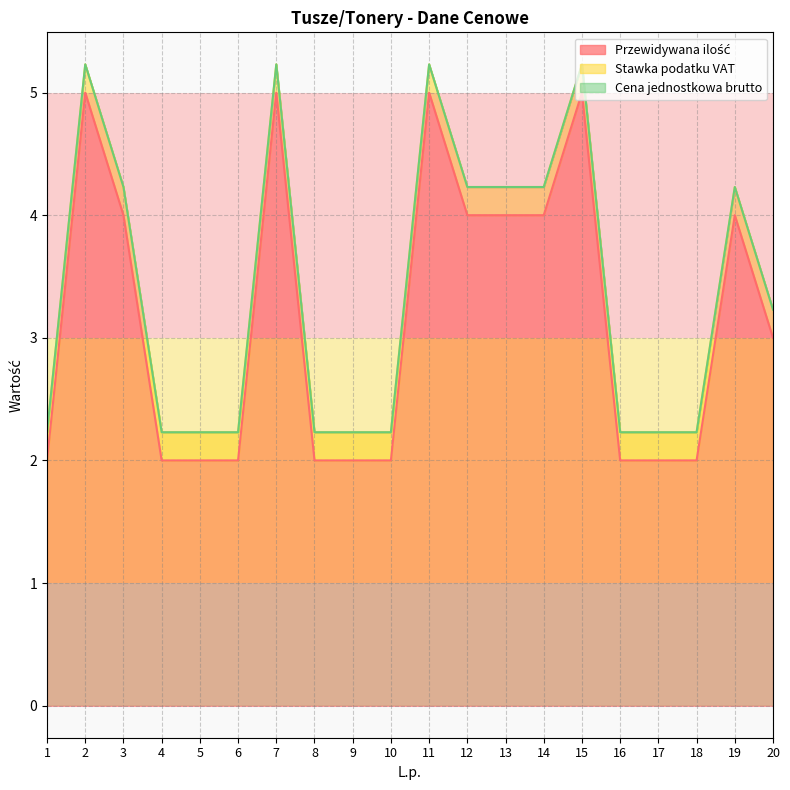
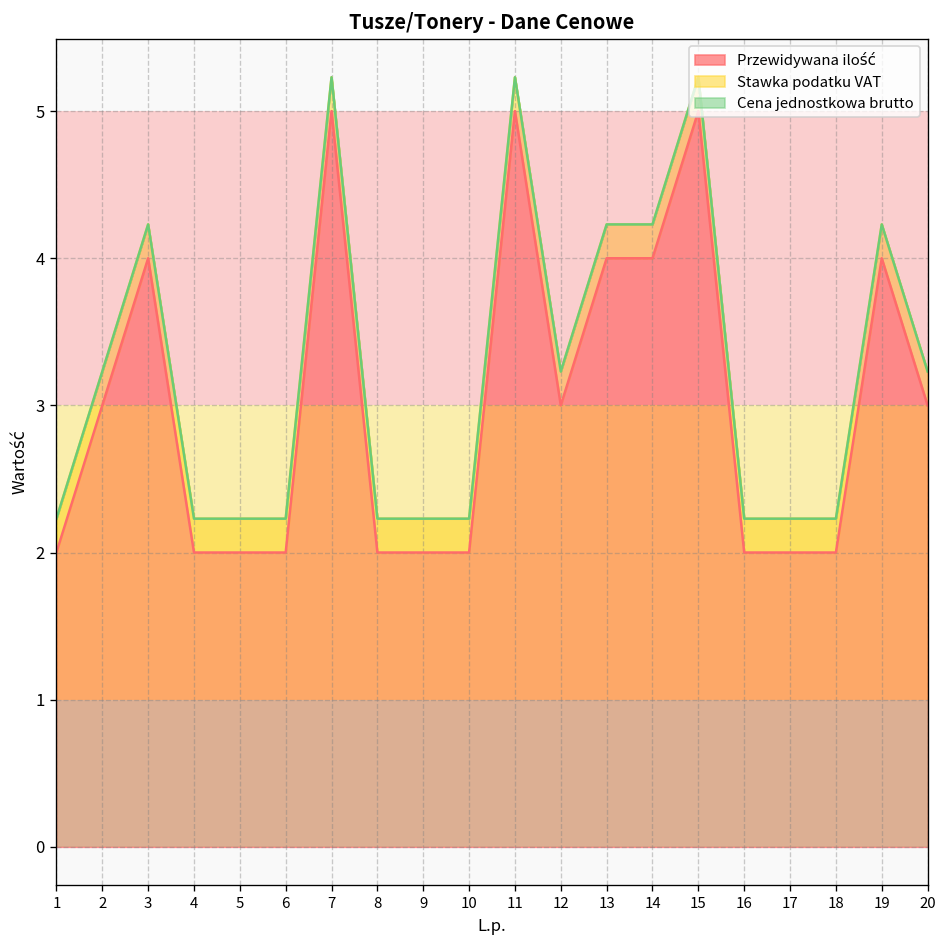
  {
    "Przewidywana ilość": {
      "1": 2,
-     "2": 5,
+     "2": 3,
      "3": 4,
      "4": 2,
      "5": 2,
      "6": 2,
      "7": 5,
      "8": 2,
      "9": 2,
      "10": 2,
      "11": 5,
-     "12": 4,
+     "12": 3,
      "13": 4,
      "14": 4,
      "16": 2,
      "17": 2,
      "18": 2,
      "19": 4,
      "20": 3
    }
  }
